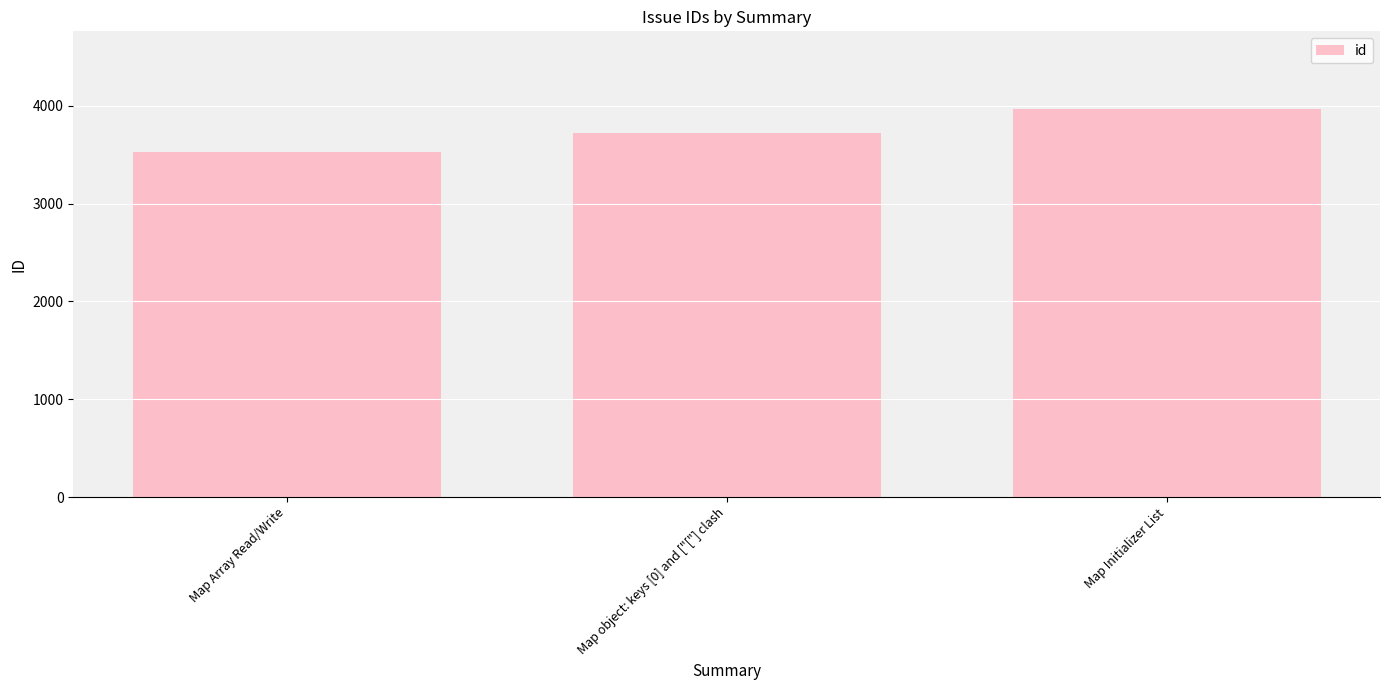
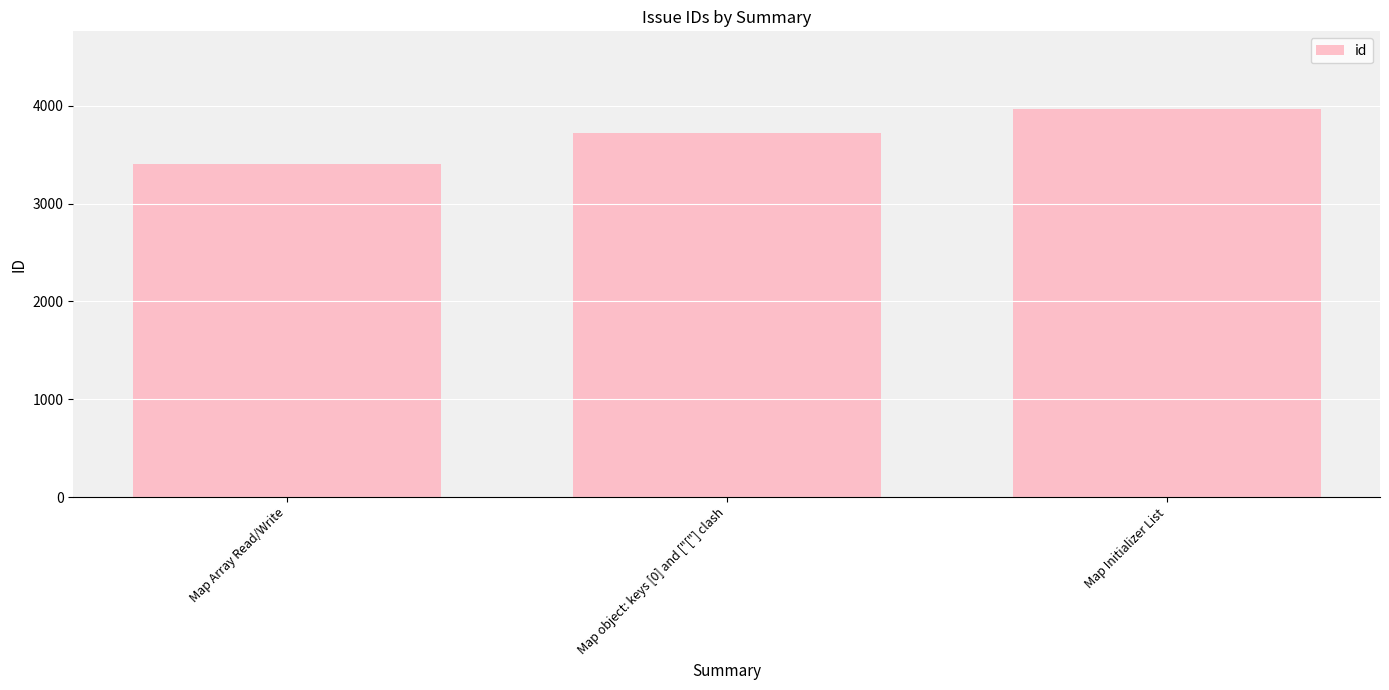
  {
-   "Map Array Read/Write": 3500,
+   "Map Array Read/Write": 3400,
    "Map object: keys [0] and [\"[\"] clash": 3700,
    "Map Initializer List": 4000
  }
